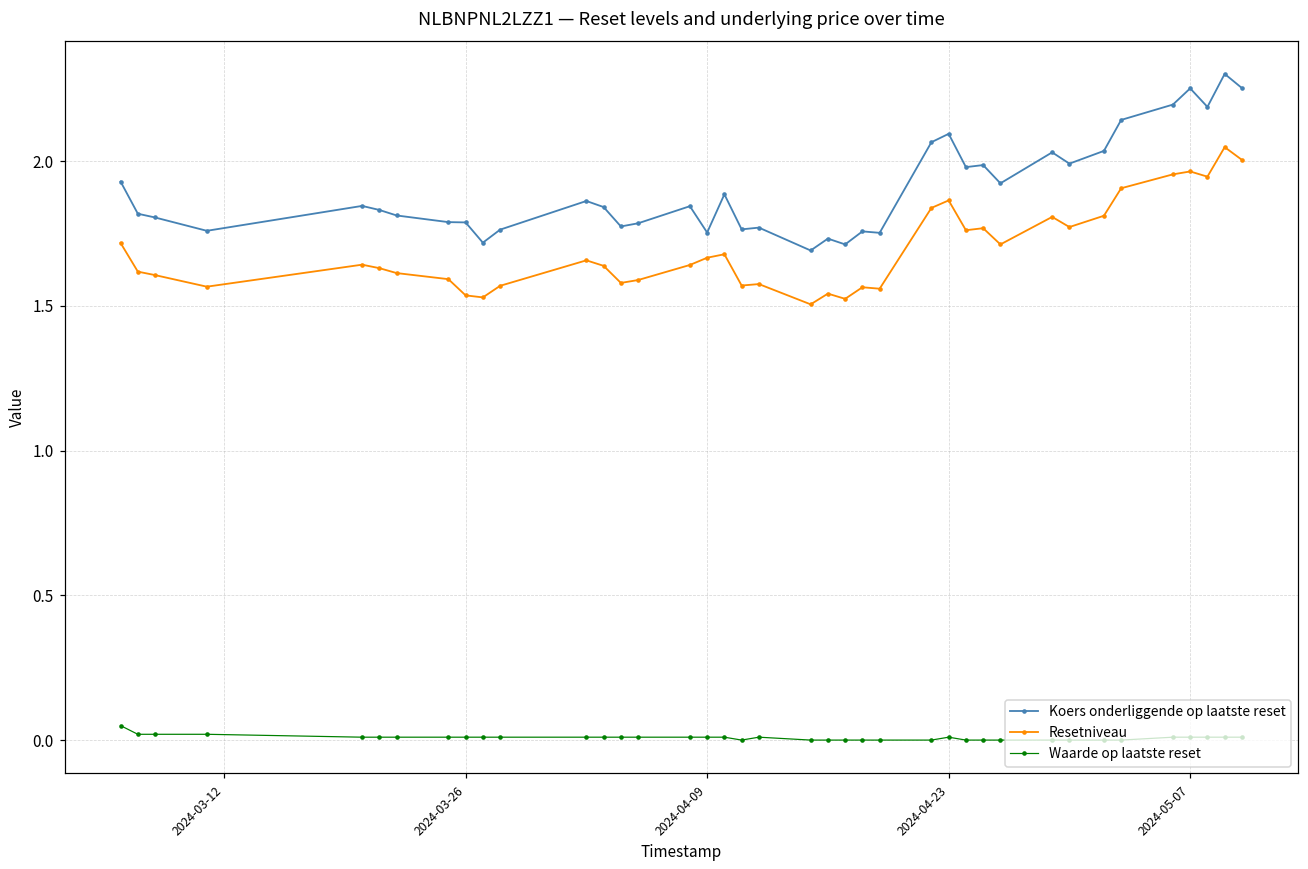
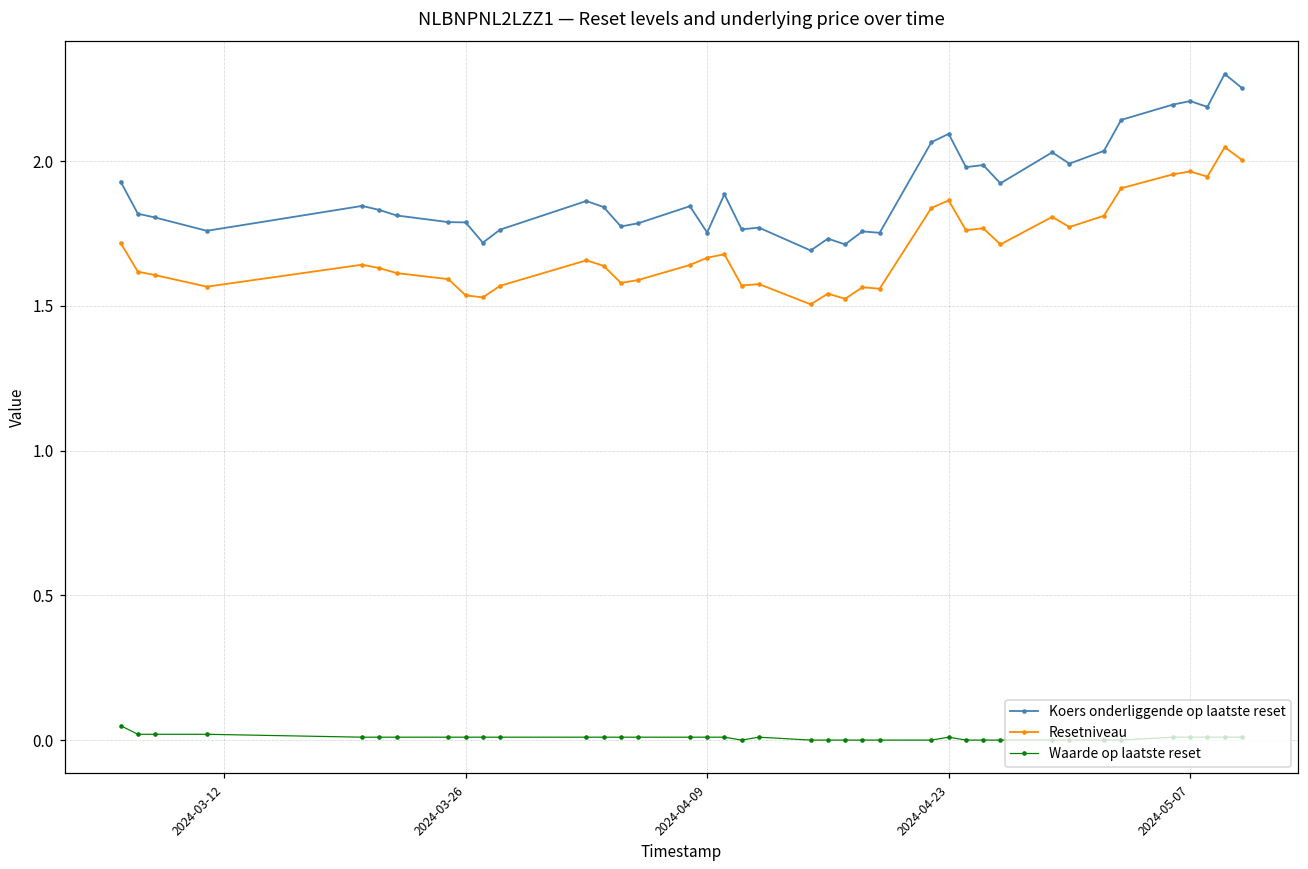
  {
    "Koers onderliggende op laatste reset": {
      "2024-03-26": 1.79,
      "2024-04-09": 1.75,
      "2024-04-23": 2.09,
-     "2024-05-07": 2.25
+     "2024-05-07": 2.21
    },
    "Resetniveau": {
      "2024-03-26": 1.54,
      "2024-04-09": 1.67,
      "2024-04-23": 1.86,
      "2024-05-07": 1.96
    },
    "Waarde op laatste reset": {
      "2024-03-26": 0.01,
      "2024-04-09": 0.01,
      "2024-04-23": 0.01
    }
  }
